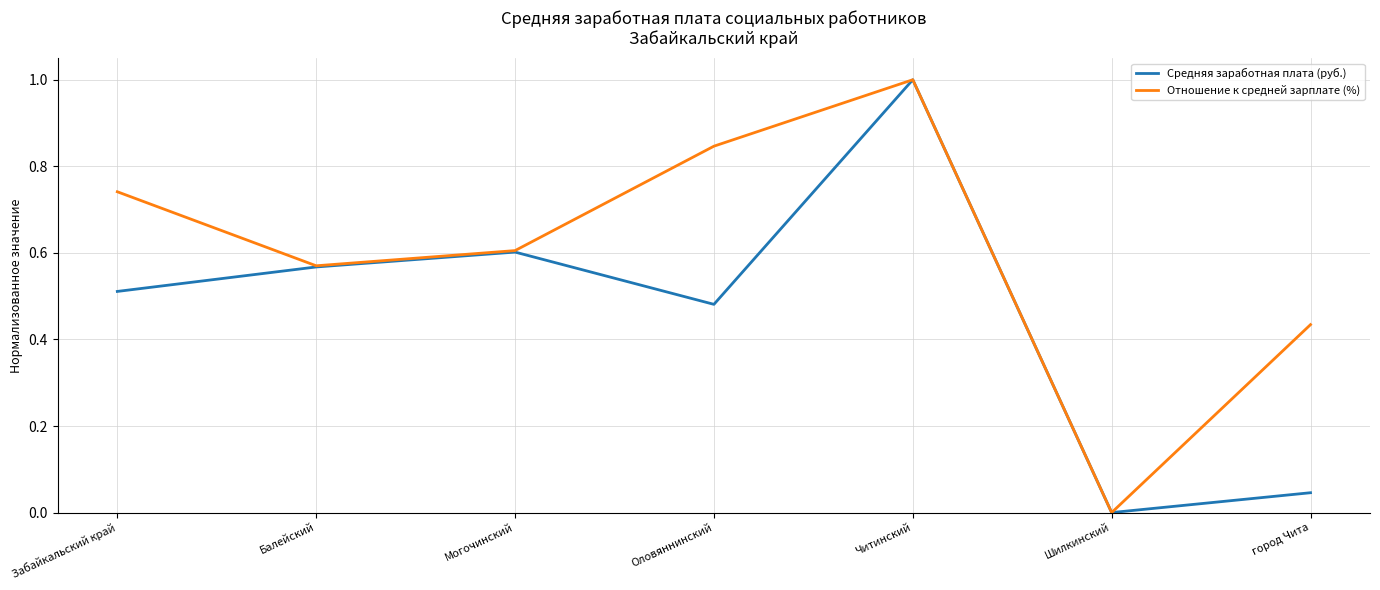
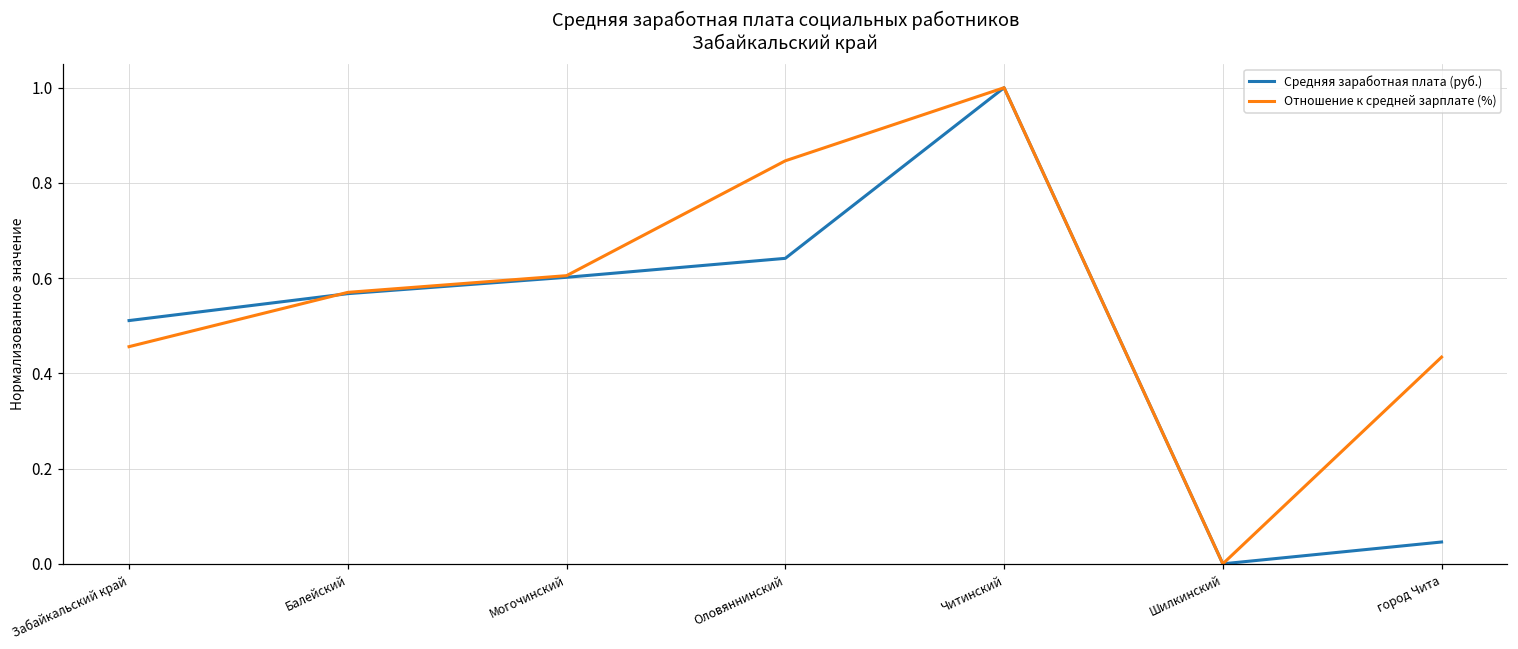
  {
    "Средняя заработная плата (руб.)": {
      "Забайкальский край": 0.51,
-     "Оловяннинский": 0.48,
+     "Оловяннинский": 0.64,
      "город Чита": 0.05
    },
    "Отношение к средней зарплате (%)": {
-     "Забайкальский край": 0.74,
+     "Забайкальский край": 0.46,
      "Оловяннинский": 0.85,
      "город Чита": 0.43
    }
  }
